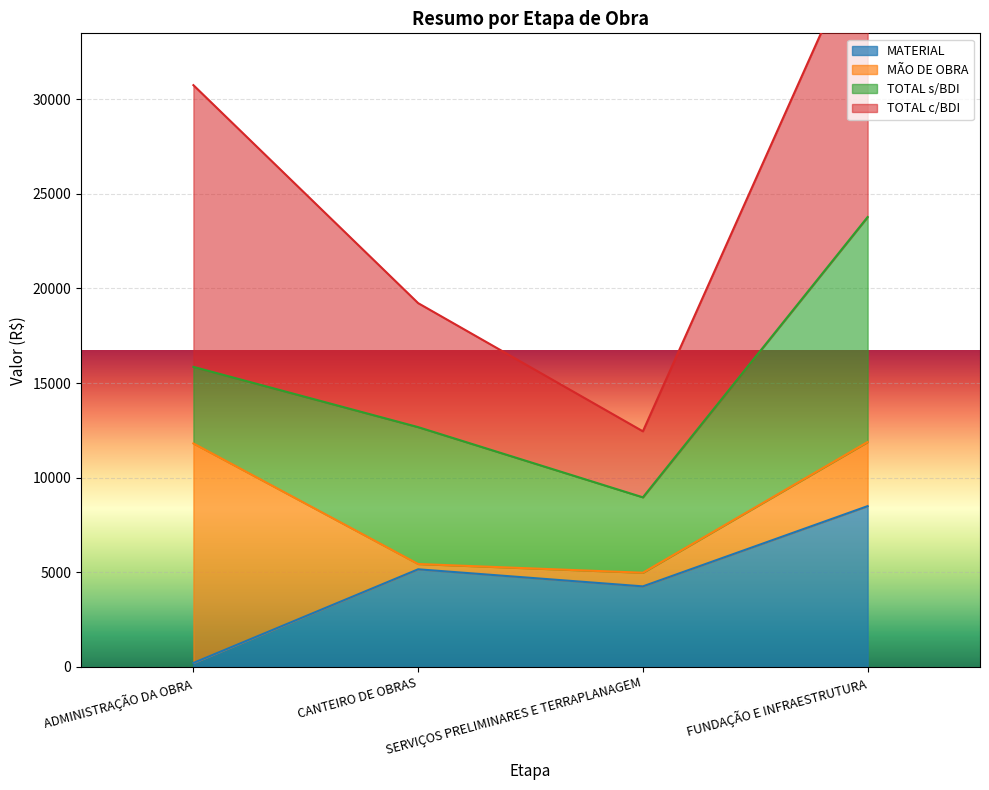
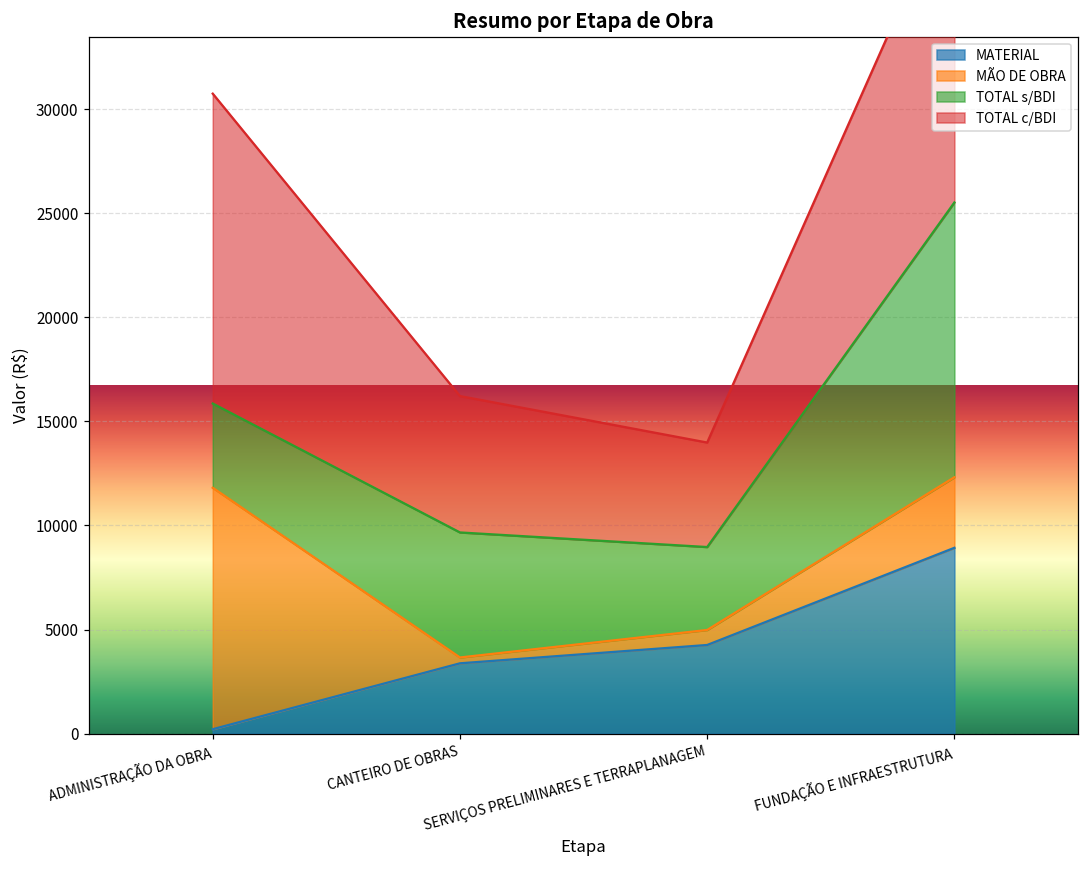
  {
    "MATERIAL": {
      "ADMINISTRAÇÃO DA OBRA": 200,
-     "CANTEIRO DE OBRAS": 5200,
+     "CANTEIRO DE OBRAS": 3400,
      "SERVIÇOS PRELIMINARES E TERRAPLANAGEM": 4300,
-     "FUNDAÇÃO E INFRAESTRUTURA": 8500
+     "FUNDAÇÃO E INFRAESTRUTURA": 8900
    },
    "MÃO DE OBRA": {
      "ADMINISTRAÇÃO DA OBRA": 11600,
      "CANTEIRO DE OBRAS": 300,
      "SERVIÇOS PRELIMINARES E TERRAPLANAGEM": 700,
      "FUNDAÇÃO E INFRAESTRUTURA": 3400
    },
    "TOTAL s/BDI": {
      "ADMINISTRAÇÃO DA OBRA": 4000,
-     "CANTEIRO DE OBRAS": 7200,
+     "CANTEIRO DE OBRAS": 6000,
      "SERVIÇOS PRELIMINARES E TERRAPLANAGEM": 4000,
-     "FUNDAÇÃO E INFRAESTRUTURA": 11900
+     "FUNDAÇÃO E INFRAESTRUTURA": 13200
    },
    "TOTAL c/BDI": {
      "ADMINISTRAÇÃO DA OBRA": 14900,
      "CANTEIRO DE OBRAS": 6600,
-     "SERVIÇOS PRELIMINARES E TERRAPLANAGEM": 3500
+     "SERVIÇOS PRELIMINARES E TERRAPLANAGEM": 5000
    }
  }
